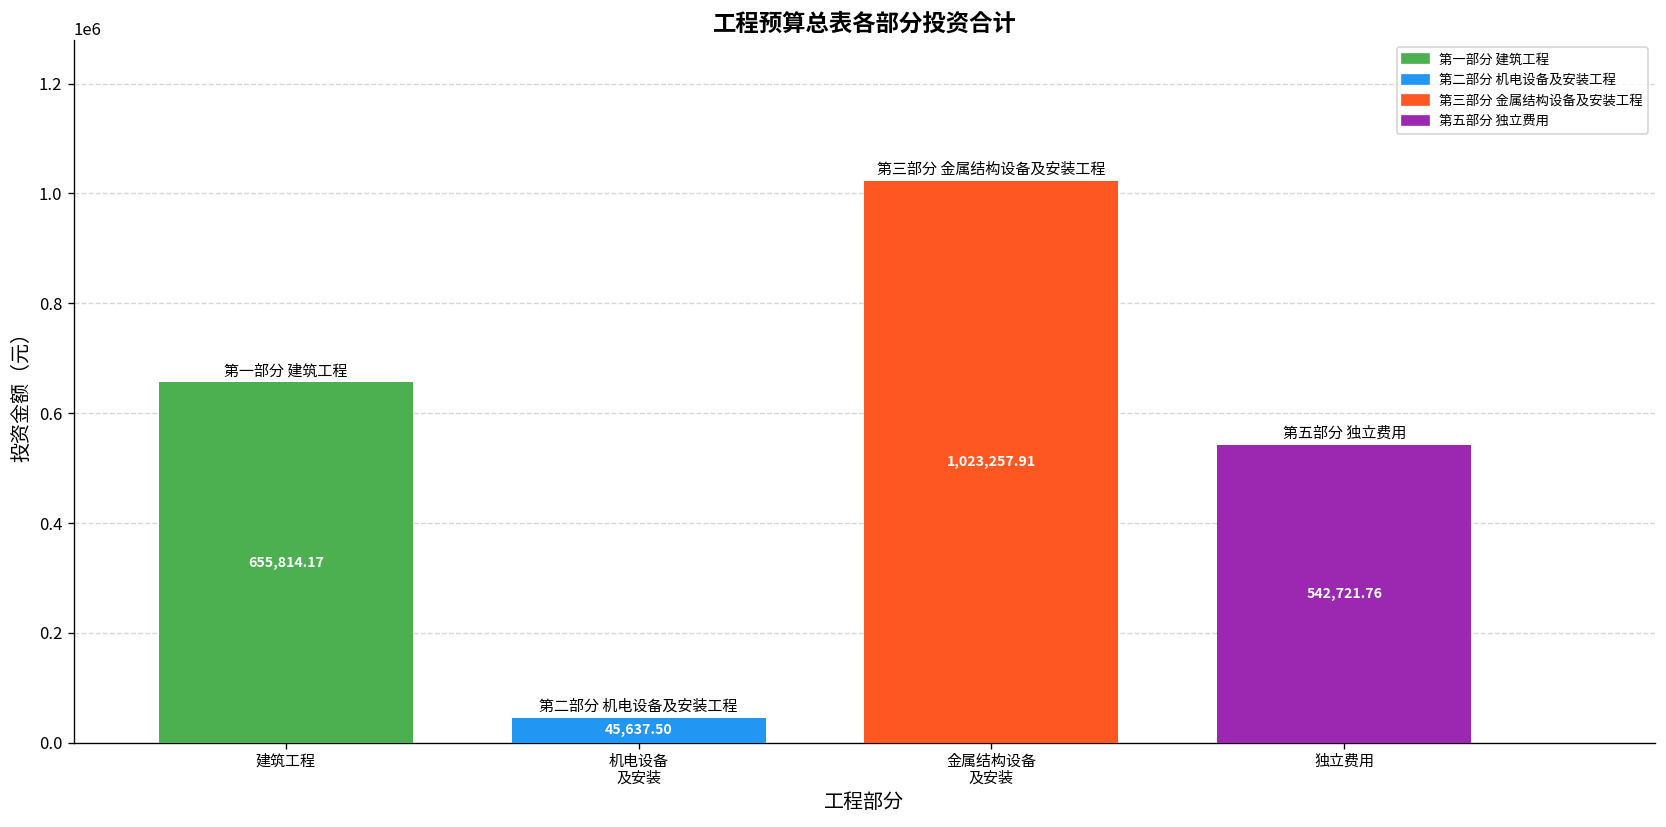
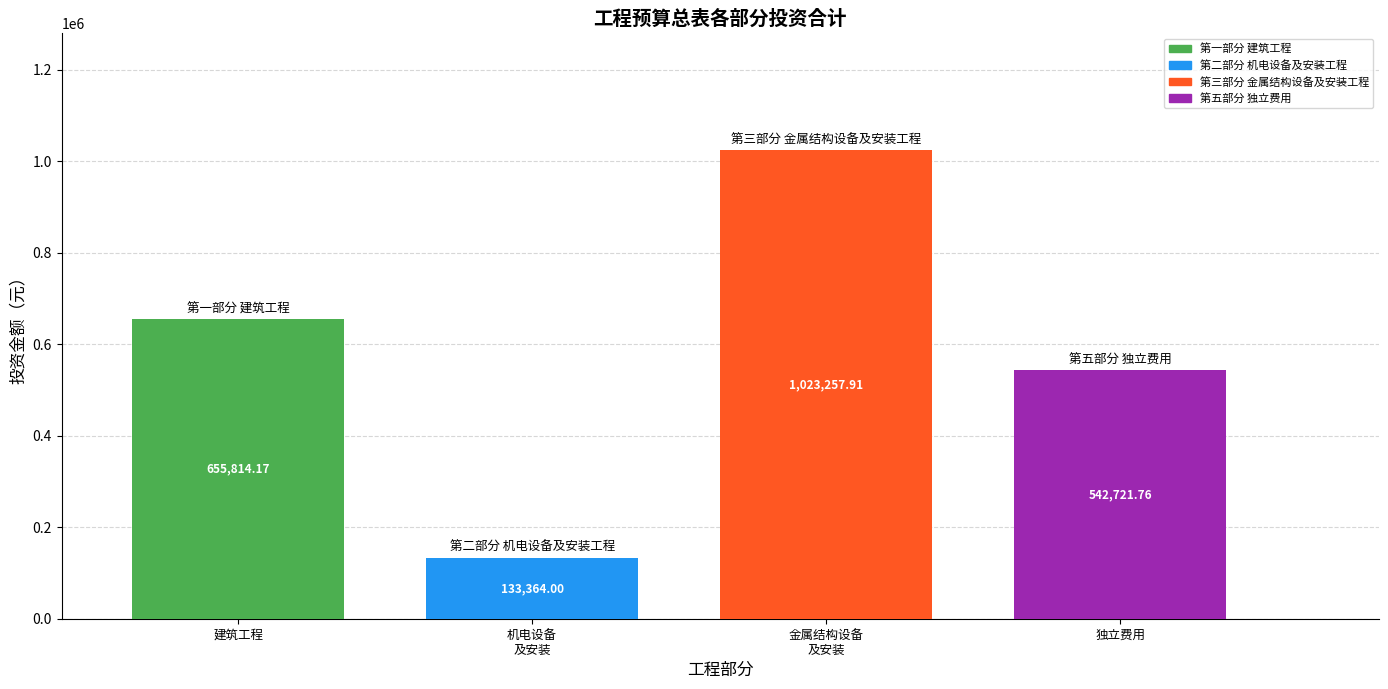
  {
    "建筑工程": "655,814.17",
-   "机电设备 及安装": "45,637.50",
+   "机电设备 及安装": "133,364.00",
    "金属结构设备 及安装": "1,023,257.91",
    "独立费用": "542,721.76"
  }
